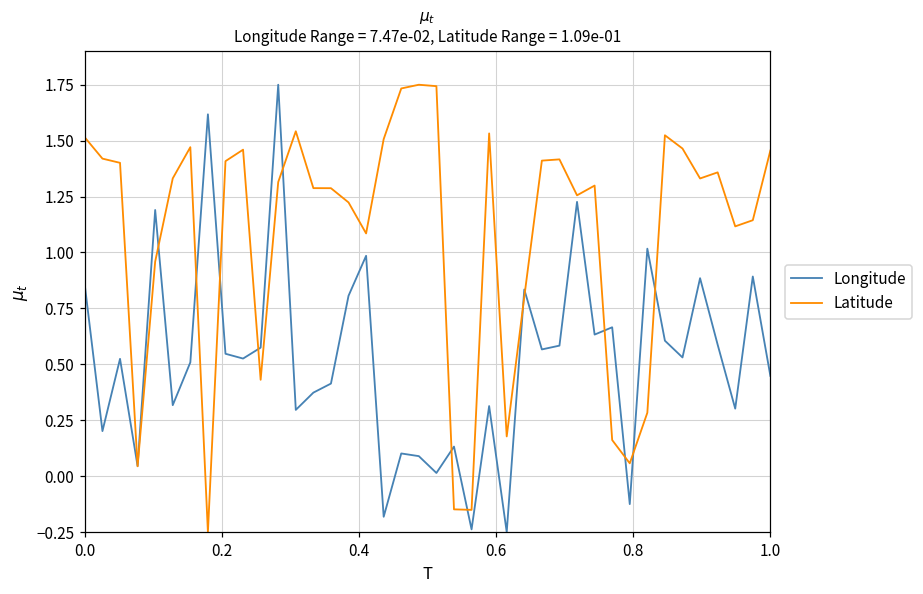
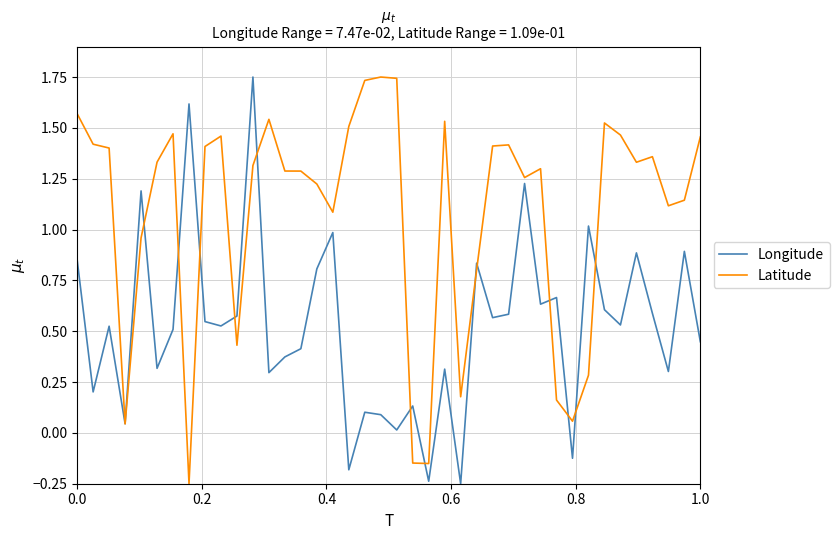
  {
    "Longitude": {
      "0.0": 0.85,
      "1.0": 0.45
    },
    "Latitude": {
-     "0.0": 1.51,
+     "0.0": 1.57,
      "1.0": 1.46
    }
  }
